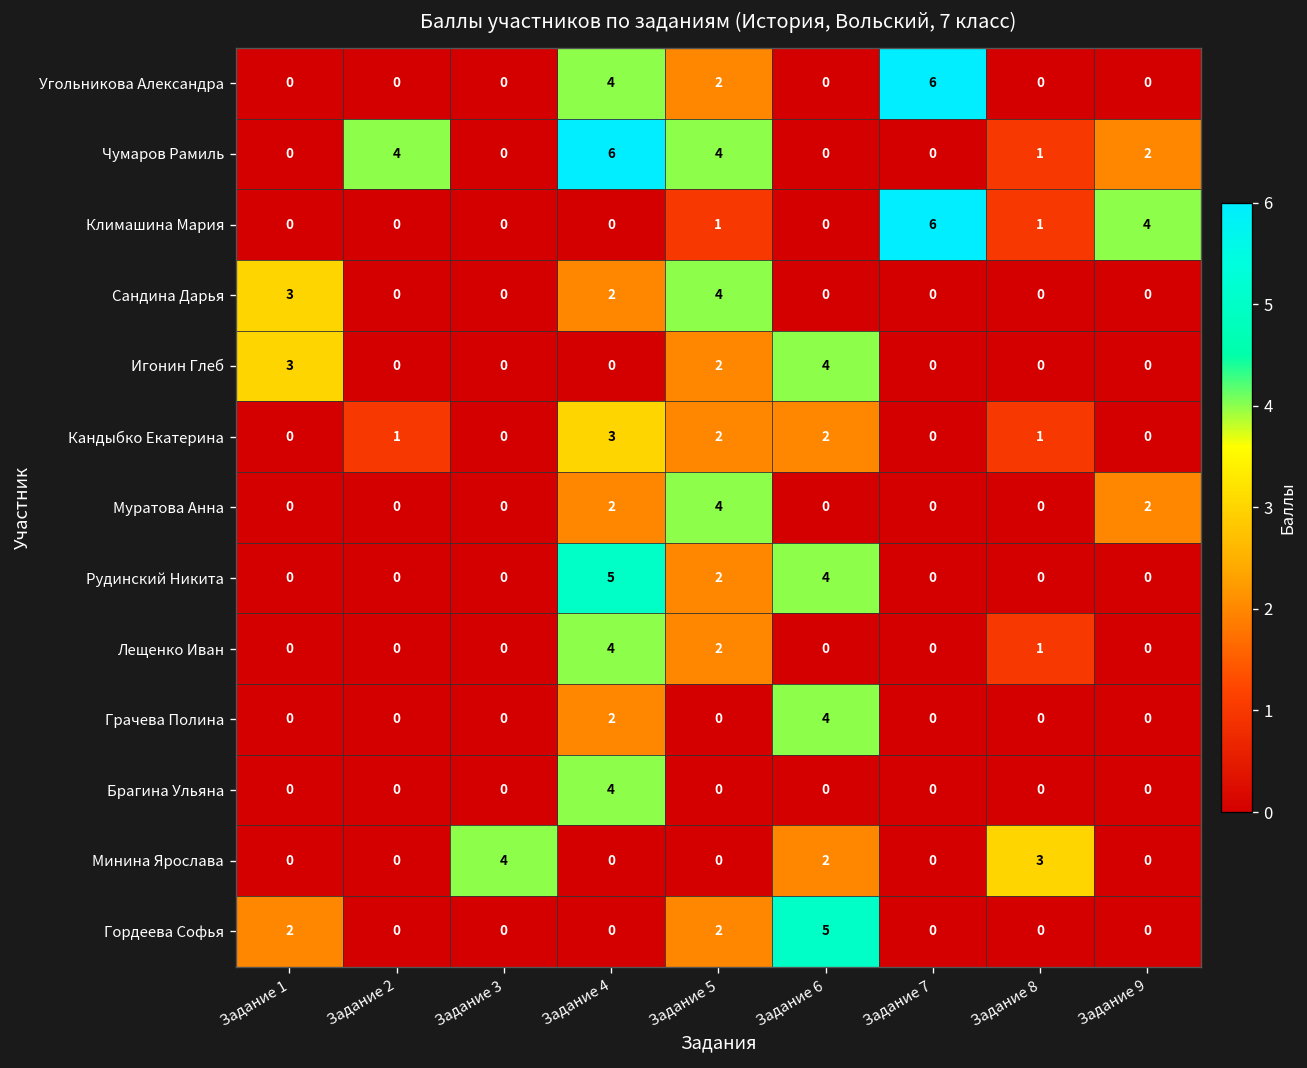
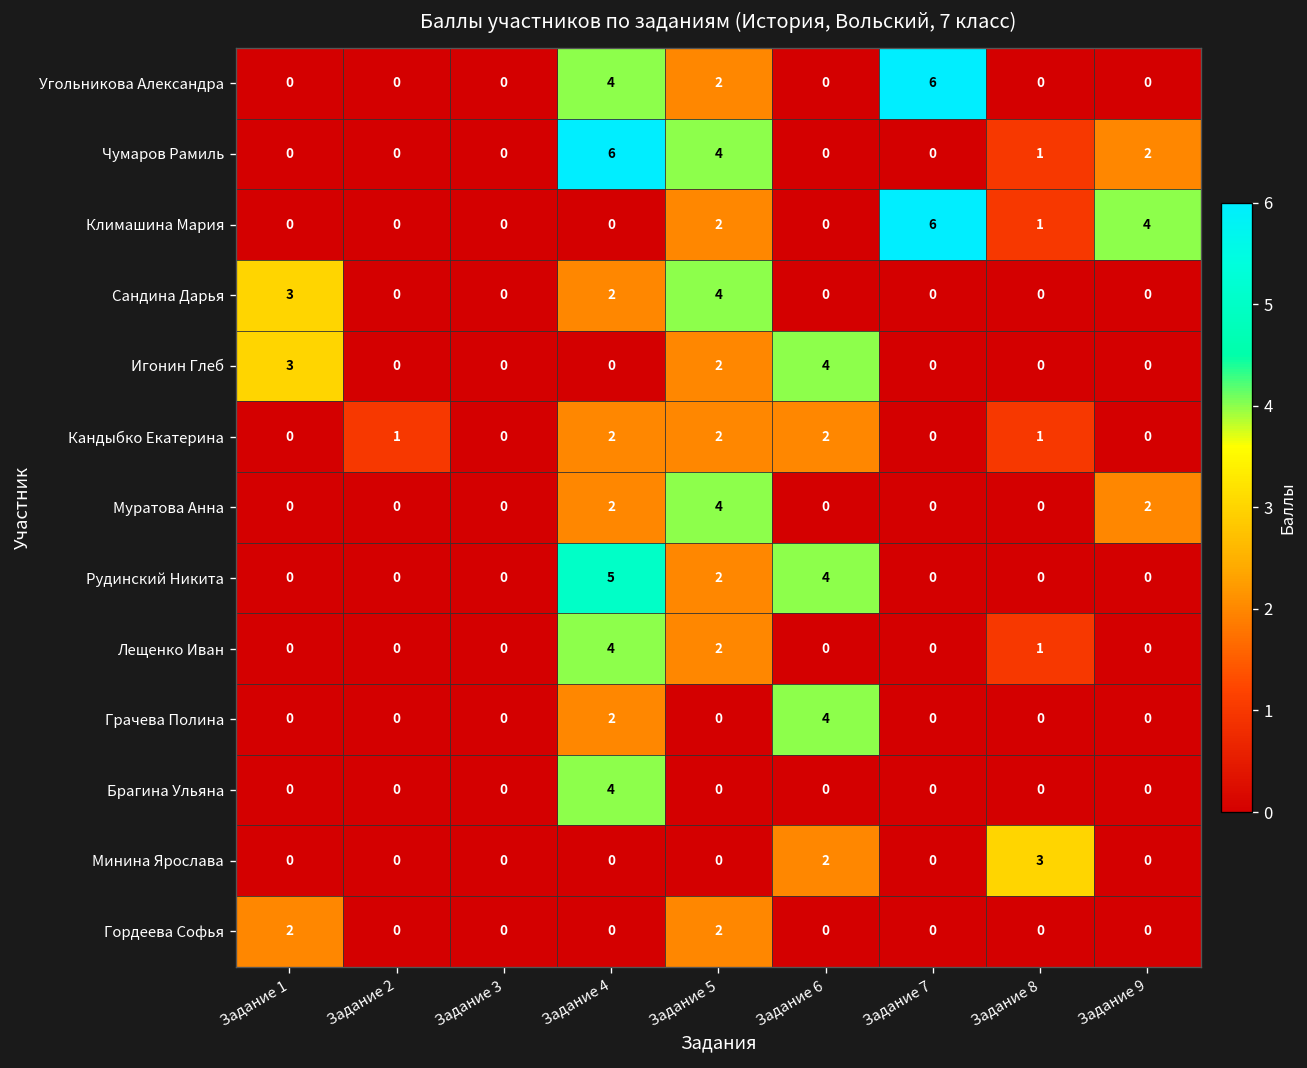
  {
    "Угольникова Александра": {
      "Задание 1": 0,
      "Задание 2": 0,
      "Задание 3": 0,
      "Задание 4": 4,
      "Задание 5": 2,
      "Задание 6": 0,
      "Задание 7": 6,
      "Задание 8": 0,
      "Задание 9": 0
    },
    "Чумаров Рамиль": {
      "Задание 1": 0,
-     "Задание 2": 4,
+     "Задание 2": 0,
      "Задание 3": 0,
      "Задание 4": 6,
      "Задание 5": 4,
      "Задание 6": 0,
      "Задание 7": 0,
      "Задание 8": 1,
      "Задание 9": 2
    },
    "Климашина Мария": {
      "Задание 1": 0,
      "Задание 2": 0,
      "Задание 3": 0,
      "Задание 4": 0,
-     "Задание 5": 1,
+     "Задание 5": 2,
      "Задание 6": 0,
      "Задание 7": 6,
      "Задание 8": 1,
      "Задание 9": 4
    },
    "Сандина Дарья": {
      "Задание 1": 3,
      "Задание 2": 0,
      "Задание 3": 0,
      "Задание 4": 2,
      "Задание 5": 4,
      "Задание 6": 0,
      "Задание 7": 0,
      "Задание 8": 0,
      "Задание 9": 0
    },
    "Игонин Глеб": {
      "Задание 1": 3,
      "Задание 2": 0,
      "Задание 3": 0,
      "Задание 4": 0,
      "Задание 5": 2,
      "Задание 6": 4,
      "Задание 7": 0,
      "Задание 8": 0,
      "Задание 9": 0
    },
    "Кандыбко Екатерина": {
      "Задание 1": 0,
      "Задание 2": 1,
      "Задание 3": 0,
-     "Задание 4": 3,
+     "Задание 4": 2,
      "Задание 5": 2,
      "Задание 6": 2,
      "Задание 7": 0,
      "Задание 8": 1,
      "Задание 9": 0
    },
    "Муратова Анна": {
      "Задание 1": 0,
      "Задание 2": 0,
      "Задание 3": 0,
      "Задание 4": 2,
      "Задание 5": 4,
      "Задание 6": 0,
      "Задание 7": 0,
      "Задание 8": 0,
      "Задание 9": 2
    },
    "Рудинский Никита": {
      "Задание 1": 0,
      "Задание 2": 0,
      "Задание 3": 0,
      "Задание 4": 5,
      "Задание 5": 2,
      "Задание 6": 4,
      "Задание 7": 0,
      "Задание 8": 0,
      "Задание 9": 0
    },
    "Лещенко Иван": {
      "Задание 1": 0,
      "Задание 2": 0,
      "Задание 3": 0,
      "Задание 4": 4,
      "Задание 5": 2,
      "Задание 6": 0,
      "Задание 7": 0,
      "Задание 8": 1,
      "Задание 9": 0
    },
    "Грачева Полина": {
      "Задание 1": 0,
      "Задание 2": 0,
      "Задание 3": 0,
      "Задание 4": 2,
      "Задание 5": 0,
      "Задание 6": 4,
      "Задание 7": 0,
      "Задание 8": 0,
      "Задание 9": 0
    },
    "Брагина Ульяна": {
      "Задание 1": 0,
      "Задание 2": 0,
      "Задание 3": 0,
      "Задание 4": 4,
      "Задание 5": 0,
      "Задание 6": 0,
      "Задание 7": 0,
      "Задание 8": 0,
      "Задание 9": 0
    },
    "Минина Ярослава": {
      "Задание 1": 0,
      "Задание 2": 0,
-     "Задание 3": 4,
+     "Задание 3": 0,
      "Задание 4": 0,
      "Задание 5": 0,
      "Задание 6": 2,
      "Задание 7": 0,
      "Задание 8": 3,
      "Задание 9": 0
    },
    "Гордеева Софья": {
      "Задание 1": 2,
      "Задание 2": 0,
      "Задание 3": 0,
      "Задание 4": 0,
      "Задание 5": 2,
-     "Задание 6": 5,
+     "Задание 6": 0,
      "Задание 7": 0,
      "Задание 8": 0,
      "Задание 9": 0
    }
  }
